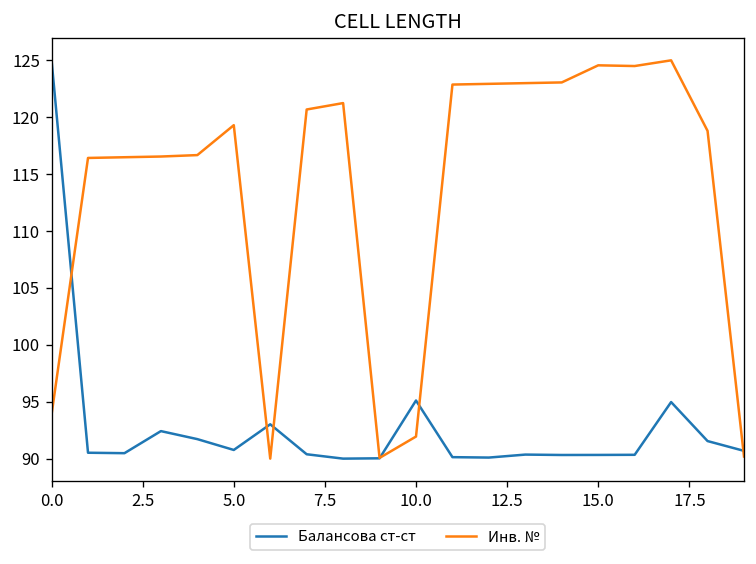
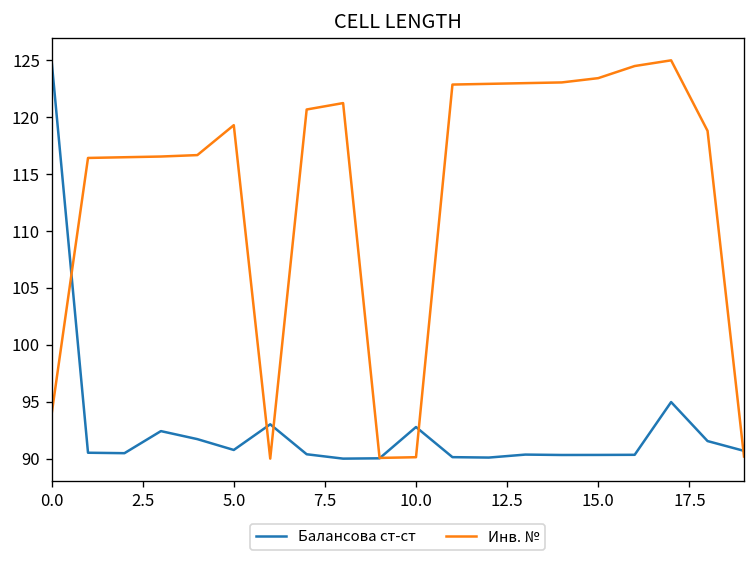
  {
    "Балансова ст-ст": {
      "0.0": 125,
      "5.0": 91,
-     "10.0": 95,
+     "10.0": 93,
      "15.0": 90
    },
    "Инв. №": {
      "0.0": 94,
      "5.0": 119,
-     "10.0": 92,
-     "15.0": 125
+     "10.0": 90,
+     "15.0": 123
    }
  }
